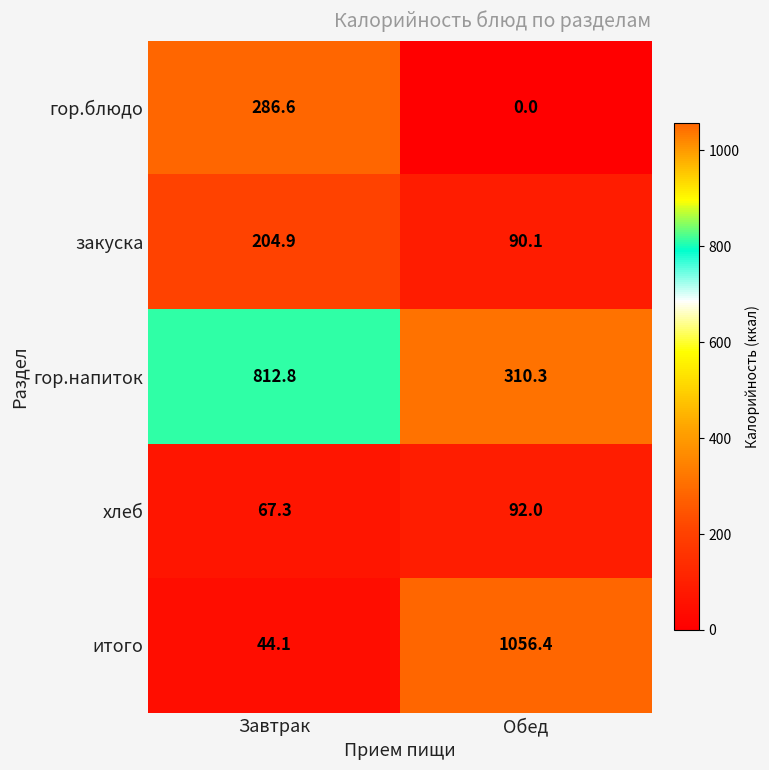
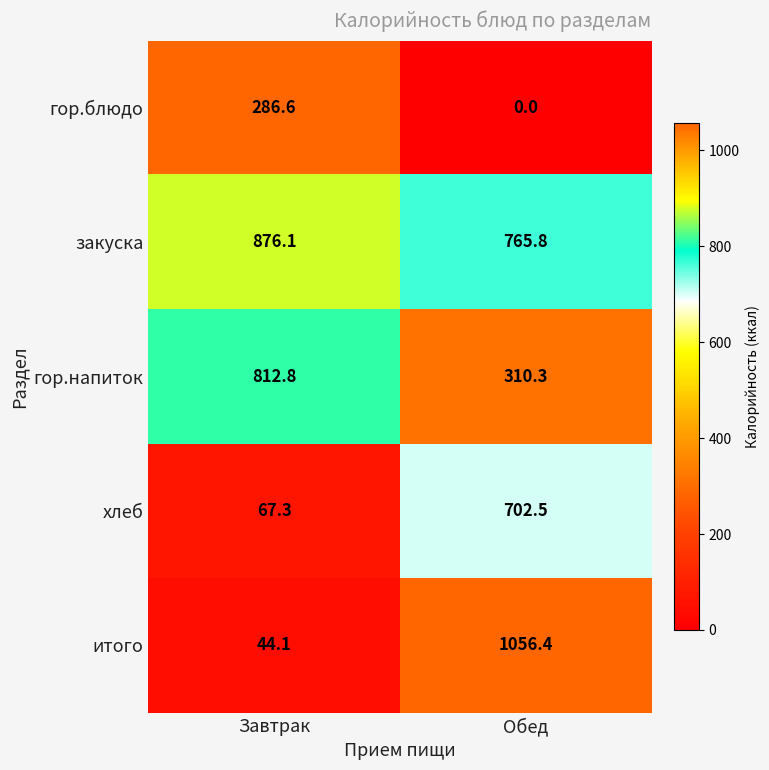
  {
    "гор.блюдо": {
      "Завтрак": 286.6,
      "Обед": 0.0
    },
    "закуска": {
-     "Завтрак": 204.9,
-     "Обед": 90.1
+     "Завтрак": 876.1,
+     "Обед": 765.8
    },
    "гор.напиток": {
      "Завтрак": 812.8,
      "Обед": 310.3
    },
    "хлеб": {
      "Завтрак": 67.3,
-     "Обед": 92.0
+     "Обед": 702.5
    },
    "итого": {
      "Завтрак": 44.1,
      "Обед": 1056.4
    }
  }
